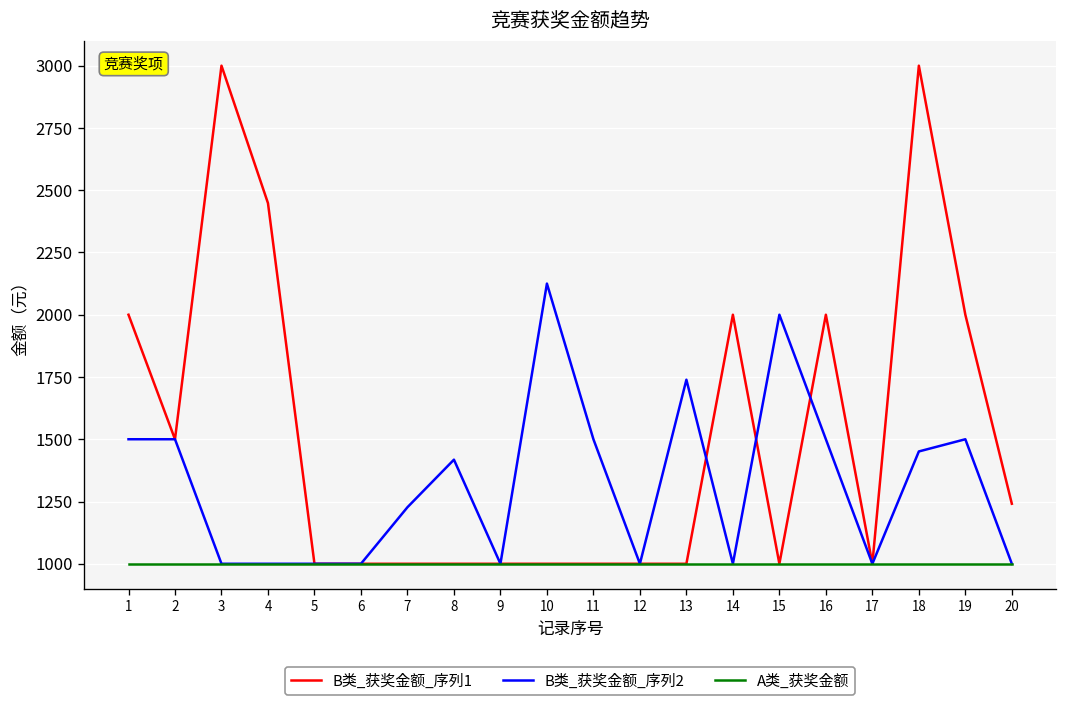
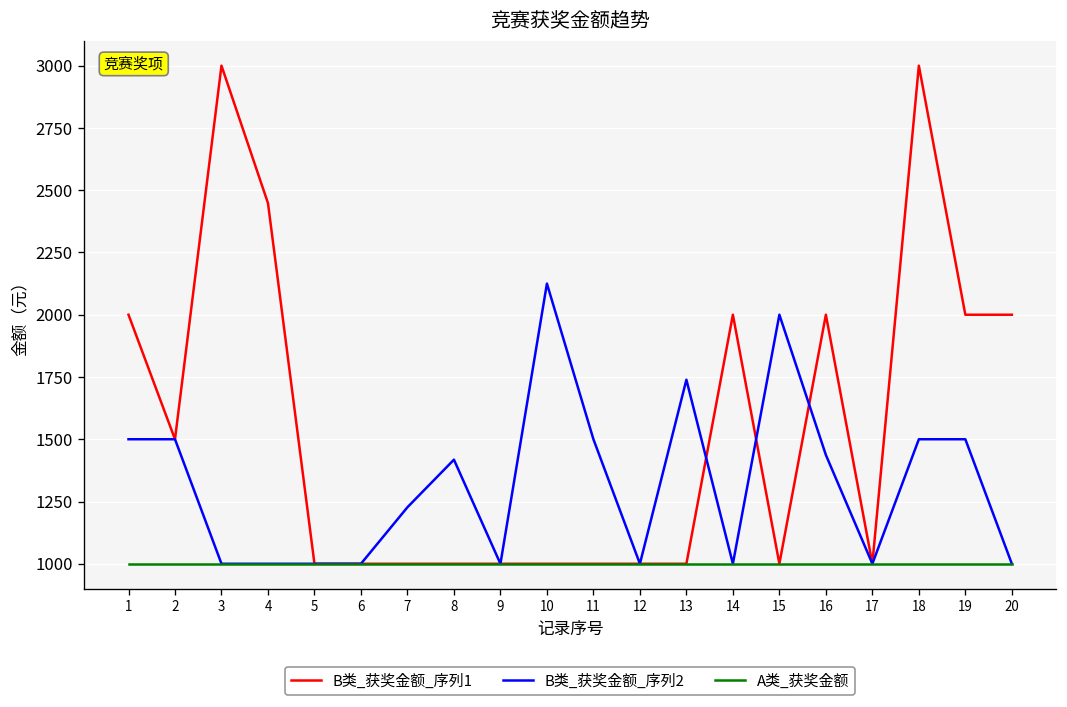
  {
    "B类_获奖金额_序列1": {
      "1": 2000,
      "3": 3000,
      "4": 2450,
      "14": 2000,
      "16": 2000,
      "18": 3000,
      "19": 2000,
-     "20": 1240
+     "20": 2000
    },
    "B类_获奖金额_序列2": {
      "1": 1500,
      "7": 1230,
      "8": 1420,
      "10": 2130,
      "11": 1500,
      "13": 1740,
      "15": 2000,
-     "16": 1500,
-     "18": 1450,
+     "16": 1440,
+     "18": 1500,
      "19": 1500
    },
    "A类_获奖金额": {
      "1": 1000,
      "2": 1000,
      "16": 1000,
      "18": 1000,
      "19": 1000
    }
  }
